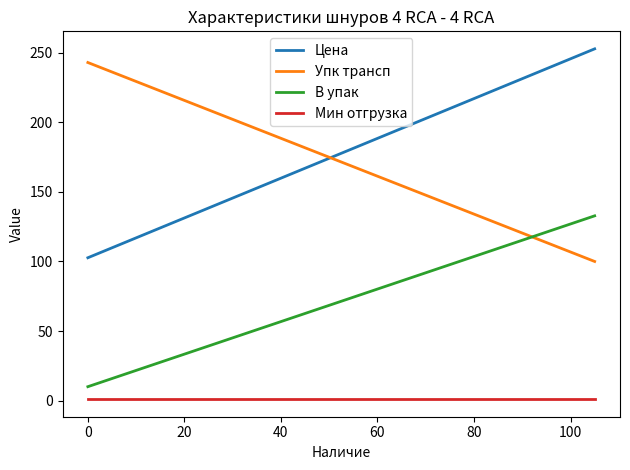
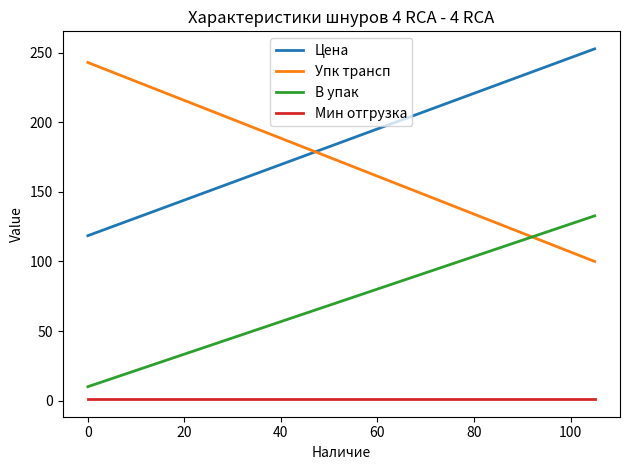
  {
    "Цена": {
-     "0": 103
+     "0": 119
    },
    "Упк трансп": {
      "0": 243
    },
    "В упак": {
      "0": 10
    },
    "Мин отгрузка": {
      "0": 1
    }
  }
